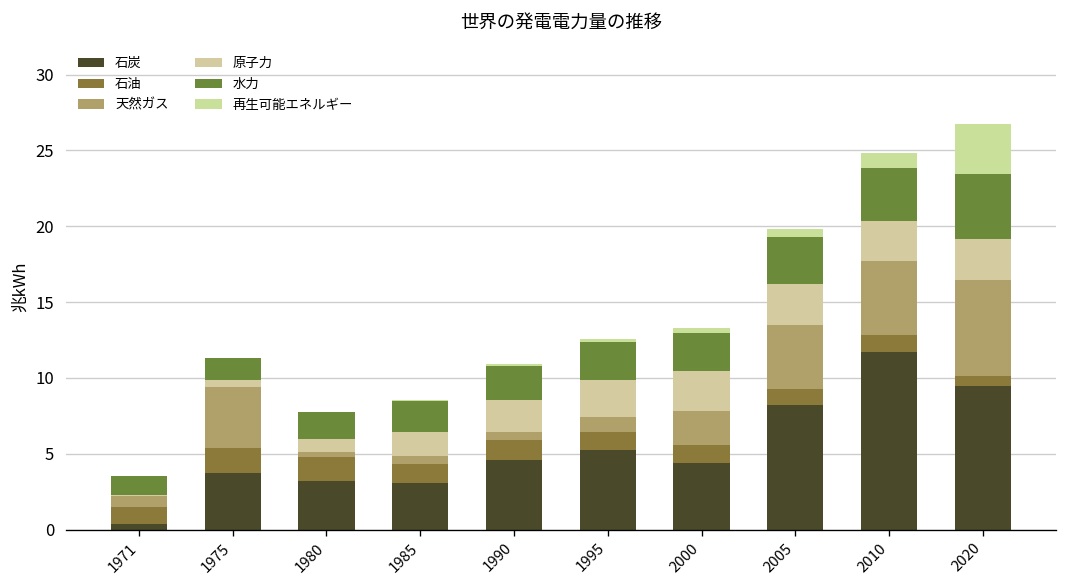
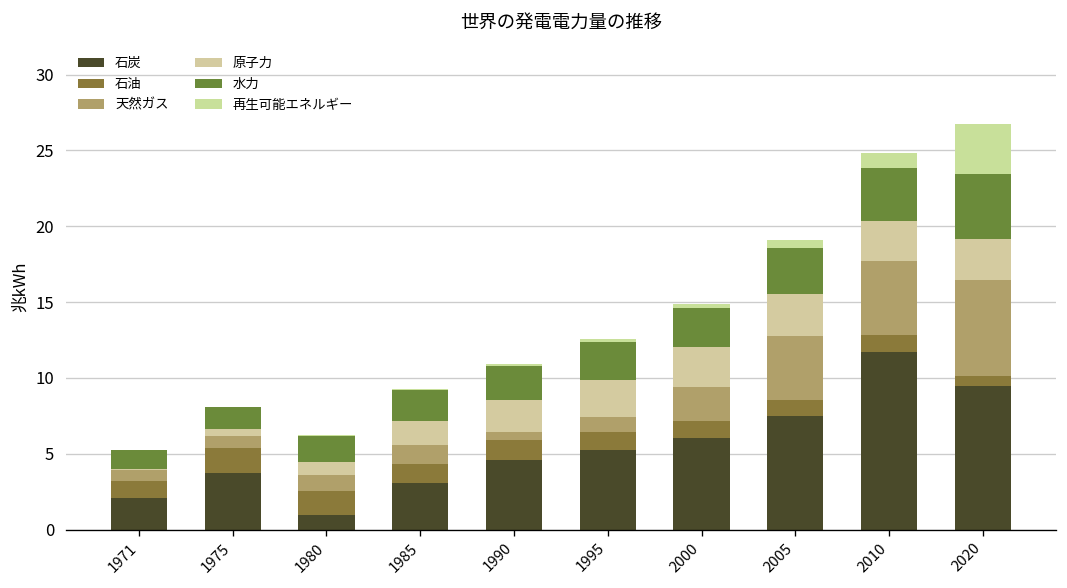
  {
    "石炭": {
-     "1971": 0.4,
+     "1971": 2.1,
      "1975": 3.7,
-     "1980": 3.2,
+     "1980": 1.0,
      "1985": 3.1,
      "1990": 4.6,
      "1995": 5.2,
-     "2000": 4.4,
-     "2005": 8.2,
+     "2000": 6.0,
+     "2005": 7.5,
      "2010": 11.7,
      "2020": 9.5
    },
    "天然ガス": {
      "1971": 0.7,
-     "1975": 4.0,
-     "1980": 0.4,
-     "1985": 0.5,
+     "1975": 0.8,
+     "1980": 1.0,
+     "1985": 1.3,
      "1990": 0.5,
      "1995": 1.0,
      "2000": 2.2,
      "2005": 4.2,
      "2010": 4.9,
      "2020": 6.3
    }
  }
